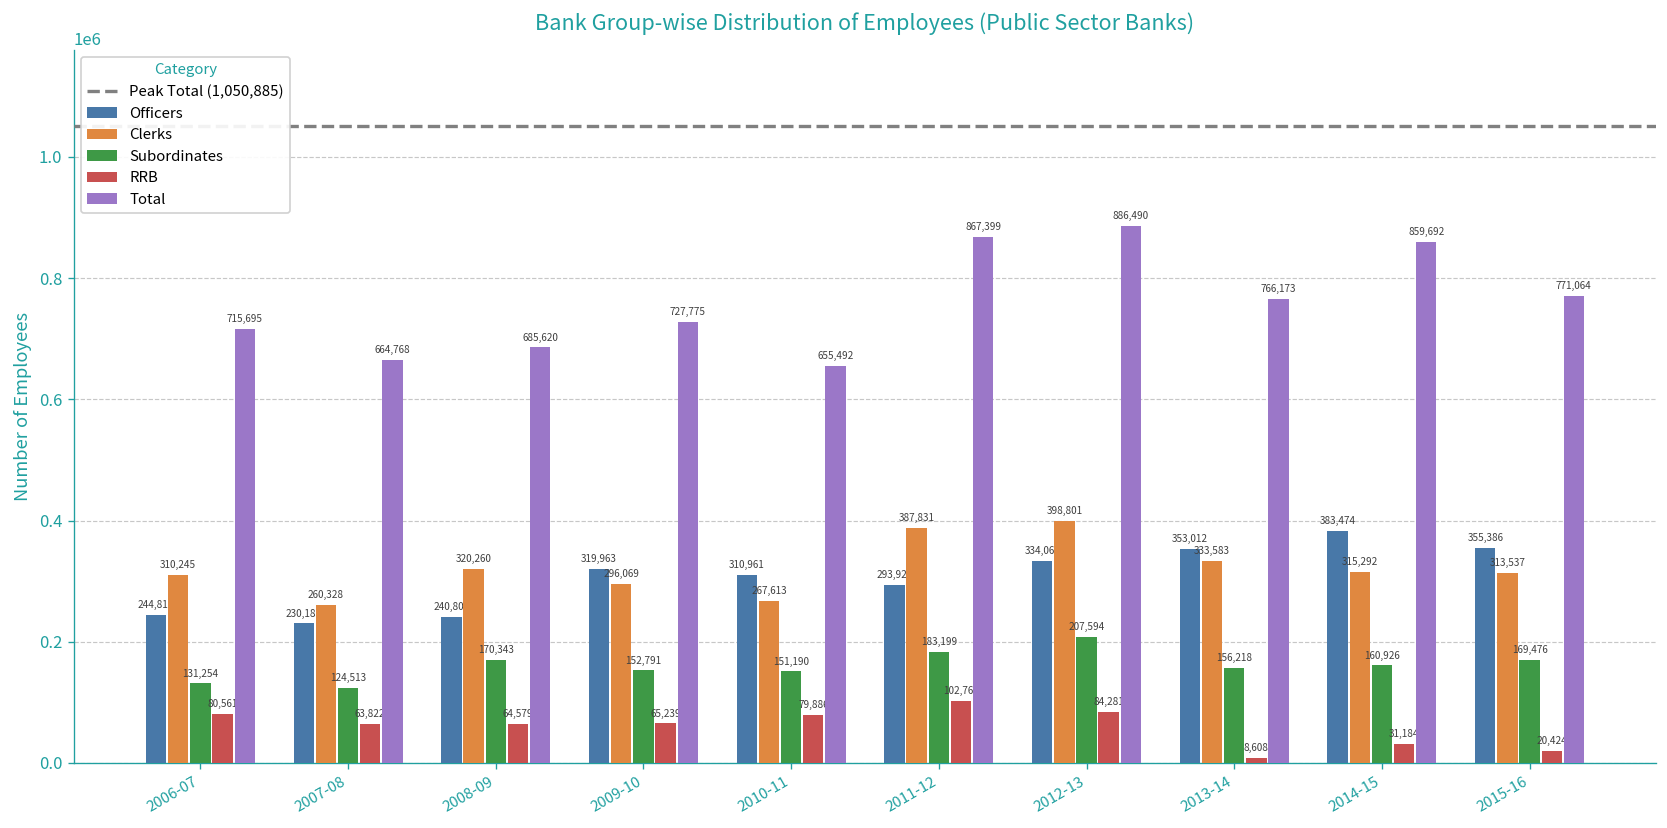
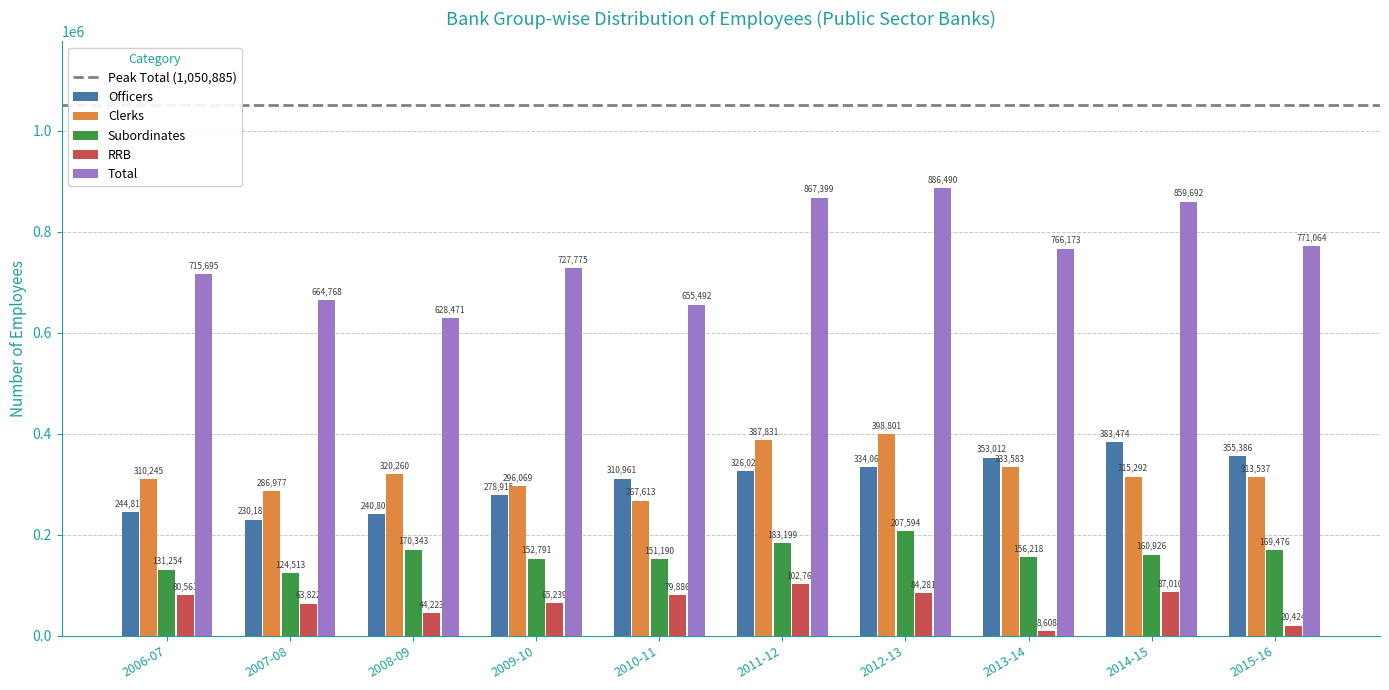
  {
    "Officers": {
      "2006-07": "244,810",
      "2007-08": "230,181",
      "2008-09": "240,801",
-     "2009-10": "319,963",
+     "2009-10": "278,915",
      "2010-11": "310,961",
-     "2011-12": "293,925",
+     "2011-12": "326,027",
      "2012-13": "334,061",
      "2013-14": "353,012",
      "2014-15": "383,474",
      "2015-16": "355,386"
    },
    "Clerks": {
      "2006-07": "310,245",
-     "2007-08": "260,328",
+     "2007-08": "286,977",
      "2008-09": "320,260",
      "2009-10": "296,069",
      "2010-11": "267,613",
      "2011-12": "387,831",
      "2012-13": "398,801",
      "2013-14": "333,583",
      "2014-15": "315,292",
      "2015-16": "313,537"
    },
    "Subordinates": {
      "2006-07": "131,254",
      "2007-08": "124,513",
      "2008-09": "170,343",
      "2009-10": "152,791",
      "2010-11": "151,190",
      "2011-12": "183,199",
      "2012-13": "207,594",
      "2013-14": "156,218",
      "2014-15": "160,926",
      "2015-16": "169,476"
    },
    "RRB": {
      "2006-07": "80,561",
      "2007-08": "63,822",
-     "2008-09": "64,579",
+     "2008-09": "44,223",
      "2009-10": "65,239",
      "2010-11": "79,886",
      "2011-12": "102,760",
      "2012-13": "84,281",
      "2013-14": "8,608",
-     "2014-15": "31,184",
+     "2014-15": "87,010",
      "2015-16": "20,424"
    },
    "Total": {
      "2006-07": "715,695",
      "2007-08": "664,768",
-     "2008-09": "685,620",
+     "2008-09": "628,471",
      "2009-10": "727,775",
      "2010-11": "655,492",
      "2011-12": "867,399",
      "2012-13": "886,490",
      "2013-14": "766,173",
      "2014-15": "859,692",
      "2015-16": "771,064"
    }
  }
